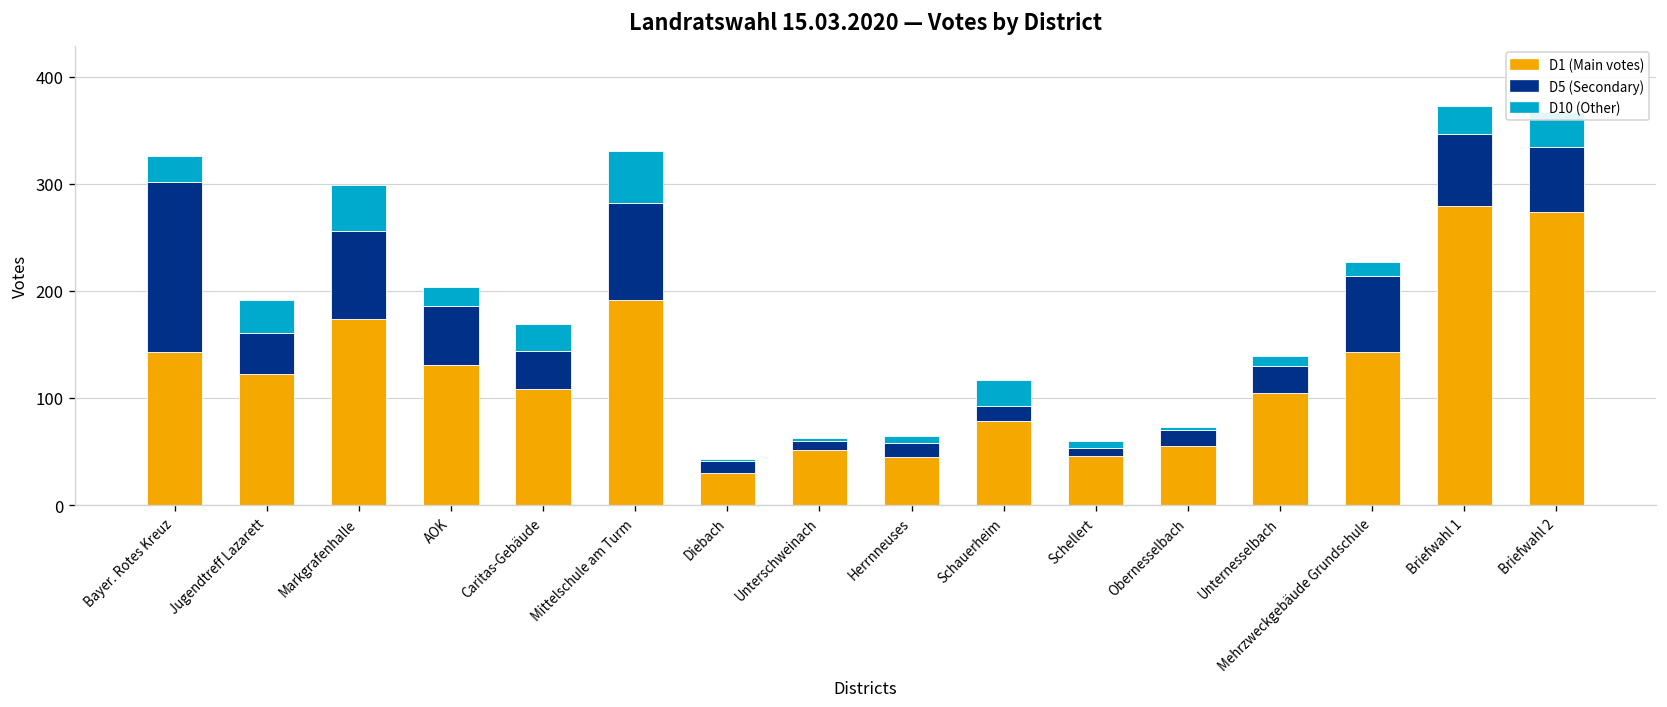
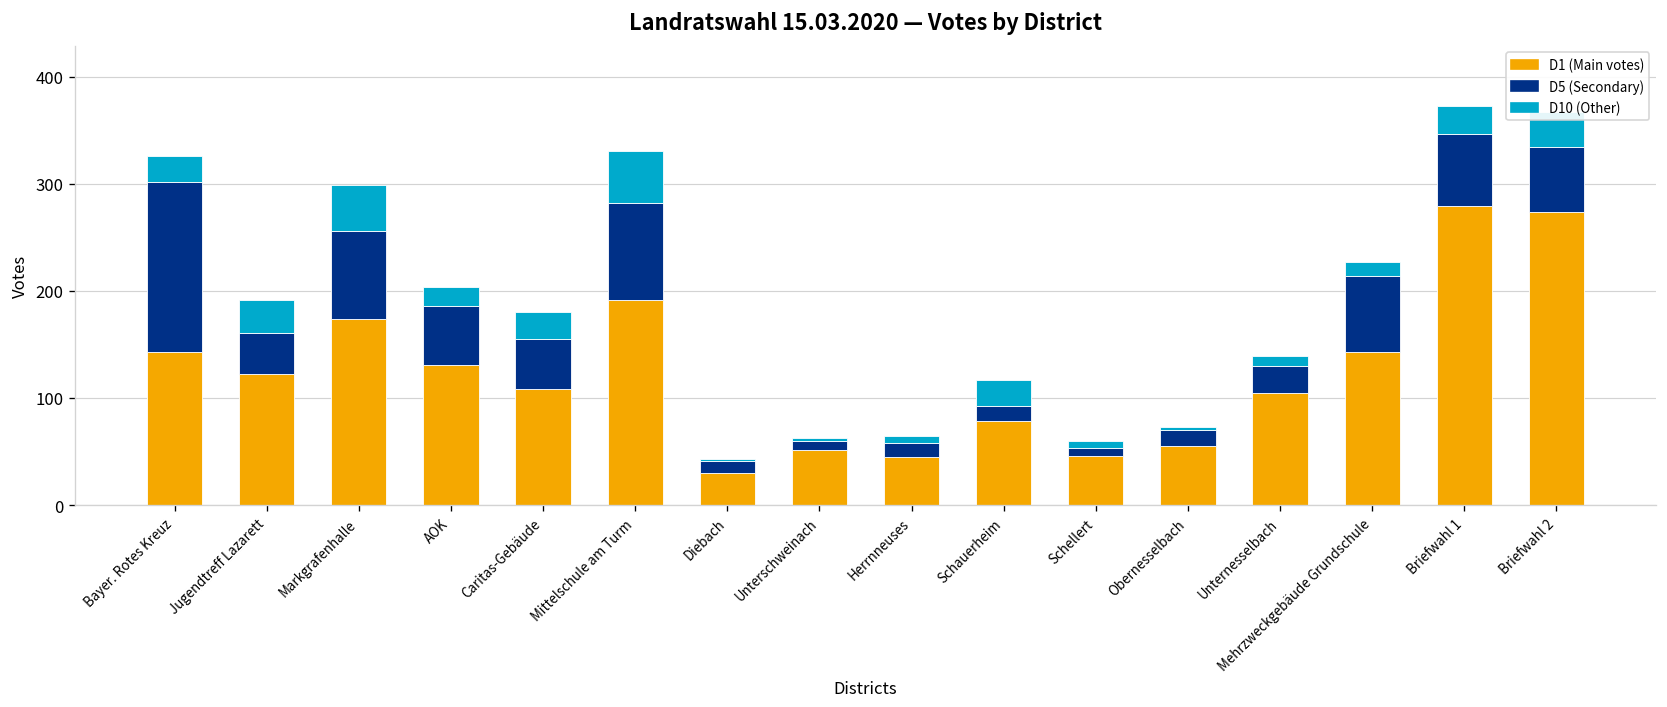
  {
    "D1 (Main votes)": {
      "Bayer. Rotes Kreuz": 140,
      "Jugendtreff Lazarett": 120,
      "Markgrafenhalle": 170,
      "AOK": 130,
      "Caritas-Gebäude": 110,
      "Mittelschule am Turm": 190,
      "Diebach": 30,
      "Unterschweinach": 50,
      "Herrnneuses": 50,
      "Schauerheim": 80,
      "Schellert": 50,
      "Obernesselbach": 60,
      "Unternesselbach": 110,
      "Mehrzweckgebäude Grundschule": 140,
      "Briefwahl 1": 280,
      "Briefwahl 2": 270
    },
    "D5 (Secondary)": {
      "Bayer. Rotes Kreuz": 160,
      "Jugendtreff Lazarett": 40,
      "Markgrafenhalle": 80,
      "AOK": 60,
-     "Caritas-Gebäude": 40,
+     "Caritas-Gebäude": 50,
      "Mittelschule am Turm": 90,
      "Diebach": 10,
      "Unterschweinach": 10,
      "Herrnneuses": 10,
      "Schauerheim": 10,
      "Schellert": 10,
      "Obernesselbach": 20,
      "Unternesselbach": 30,
      "Mehrzweckgebäude Grundschule": 70,
      "Briefwahl 1": 70,
      "Briefwahl 2": 60
    },
    "D10 (Other)": {
      "Bayer. Rotes Kreuz": 20,
      "Jugendtreff Lazarett": 30,
      "Markgrafenhalle": 40,
      "AOK": 20,
      "Caritas-Gebäude": 30,
      "Mittelschule am Turm": 50,
      "Unterschweinach": 0,
      "Herrnneuses": 10,
      "Schauerheim": 30,
      "Schellert": 10,
      "Obernesselbach": 0,
      "Unternesselbach": 10,
      "Mehrzweckgebäude Grundschule": 10,
      "Briefwahl 1": 30
    }
  }
